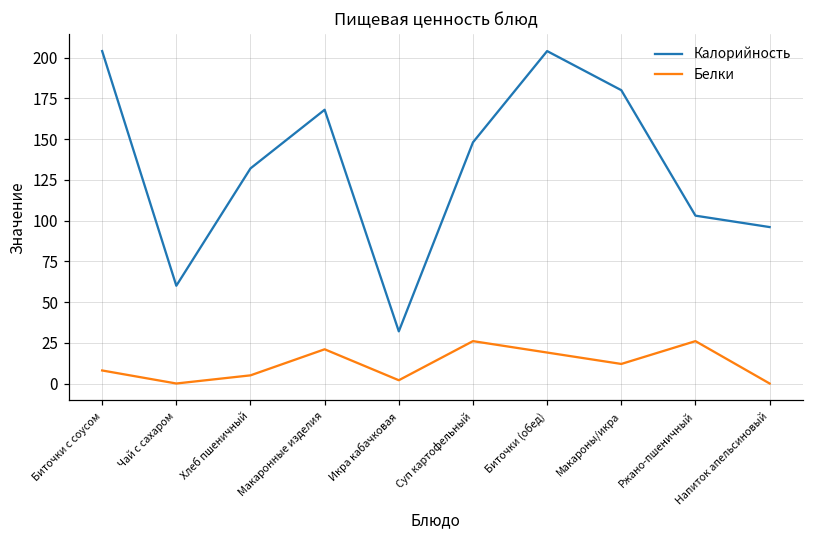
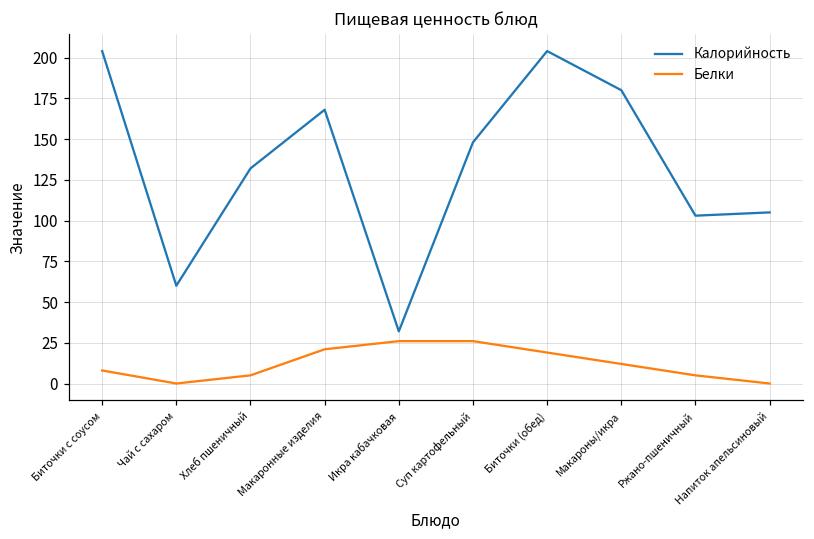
  {
    "Калорийность": {
      "Биточки с соусом": 204,
      "Чай с сахаром": 60,
      "Хлеб пшеничный": 132,
      "Макаронные изделия": 168,
      "Икра кабачковая": 32,
      "Суп картофельный": 148,
      "Биточки (обед)": 204,
      "Макароны/икра": 180,
      "Ржано-пшеничный": 103,
-     "Напиток апельсиновый": 96
+     "Напиток апельсиновый": 105
    },
    "Белки": {
      "Биточки с соусом": 8,
      "Чай с сахаром": 0,
      "Хлеб пшеничный": 5,
      "Макаронные изделия": 21,
-     "Икра кабачковая": 2,
+     "Икра кабачковая": 26,
      "Суп картофельный": 26,
      "Биточки (обед)": 19,
      "Макароны/икра": 12,
-     "Ржано-пшеничный": 26,
+     "Ржано-пшеничный": 5,
      "Напиток апельсиновый": 0
    }
  }
